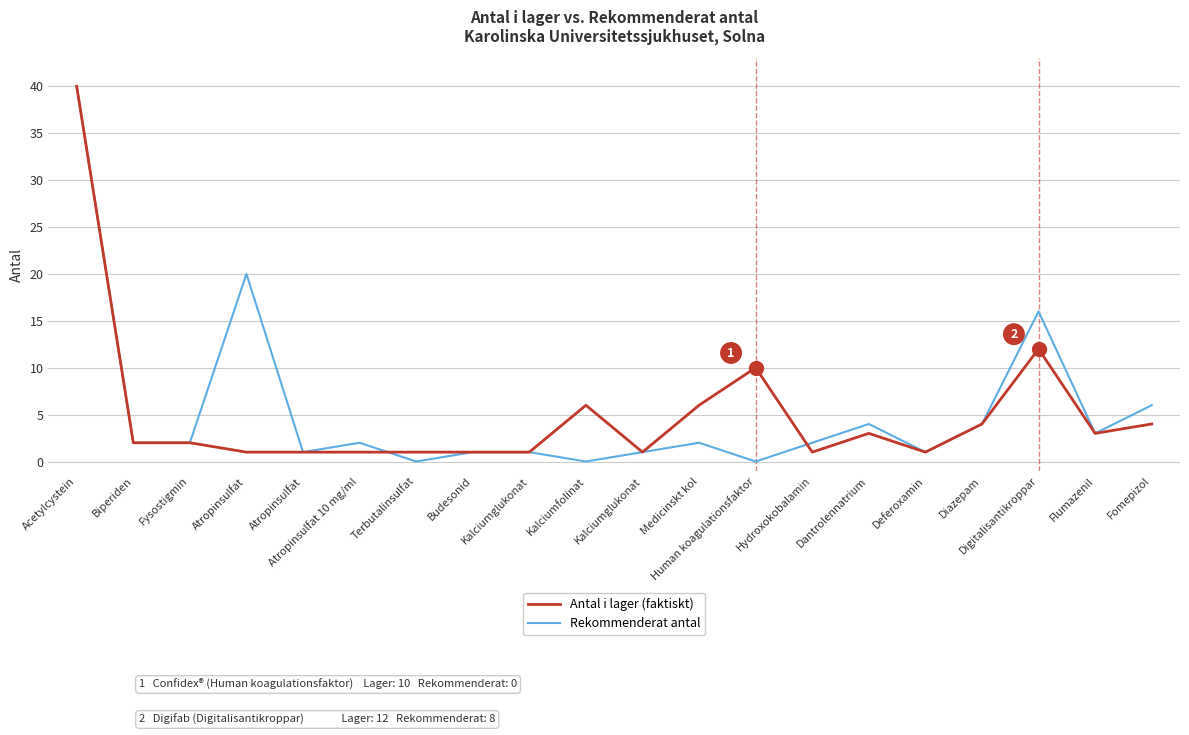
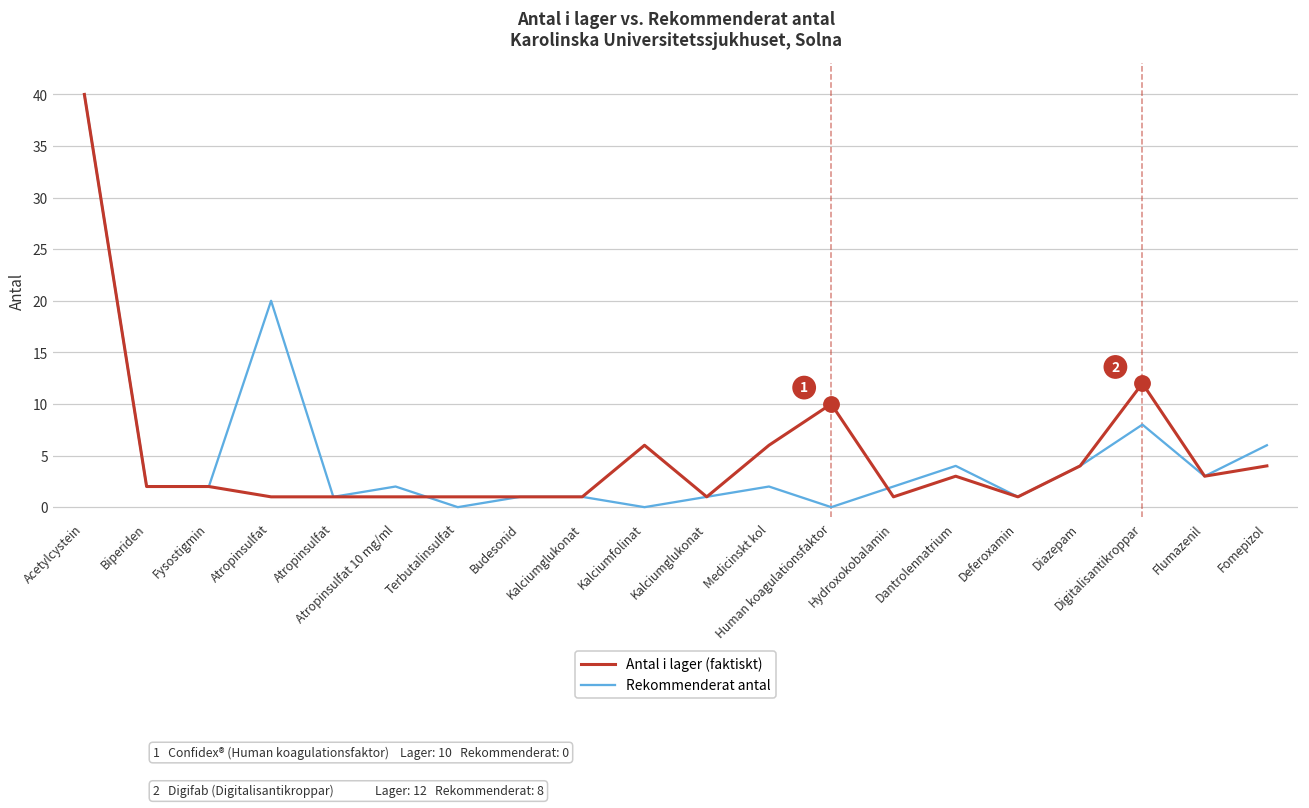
  {
    "Rekommenderat antal": {
      "Atropinsulfat 10 mg/ml": 2,
      "Terbutalinsulfat": 0,
      "Kalciumfolinat": 0,
      "Medicinskt kol": 2,
      "Human koagulationsfaktor": 0,
      "Hydroxokobalamin": 2,
      "Dantrolennatrium": 4,
-     "Digitalisantikroppar": 16,
+     "Digitalisantikroppar": 8,
      "Fomepizol": 6
    }
  }
